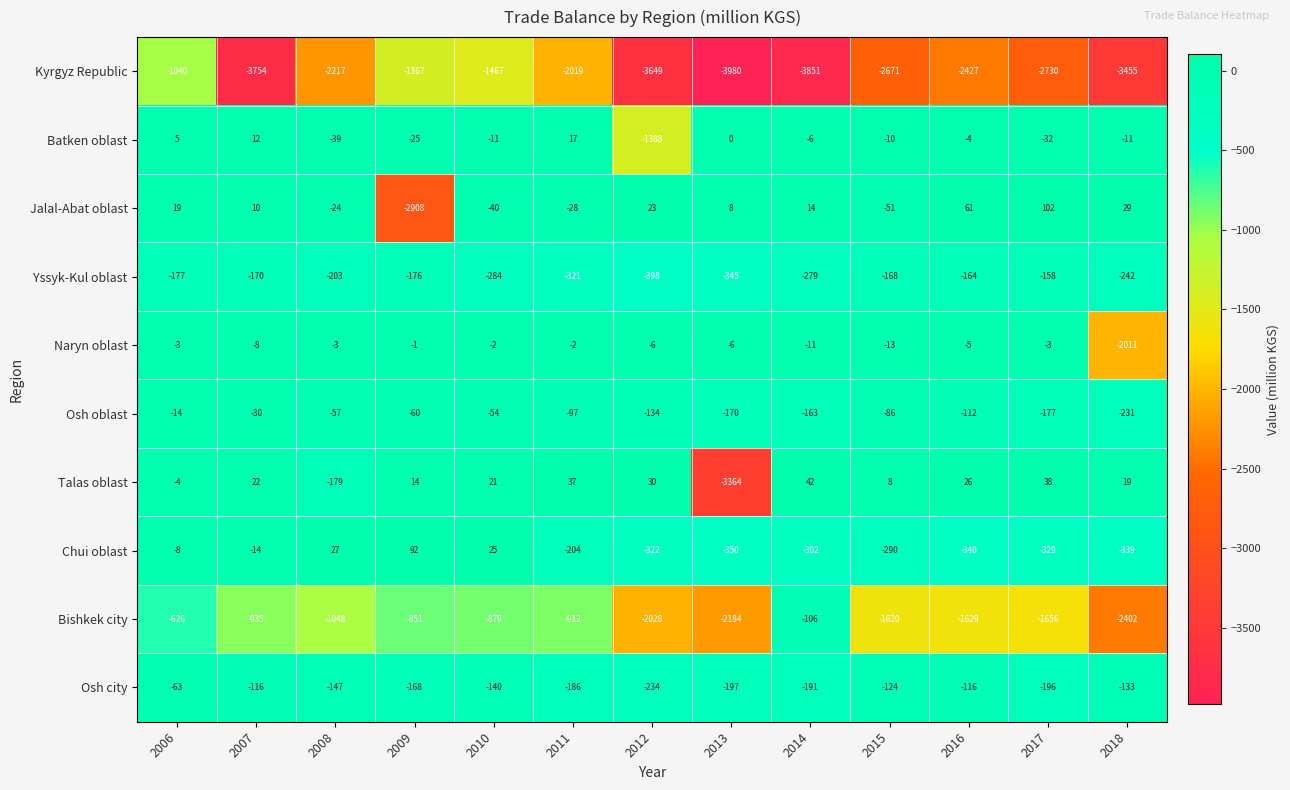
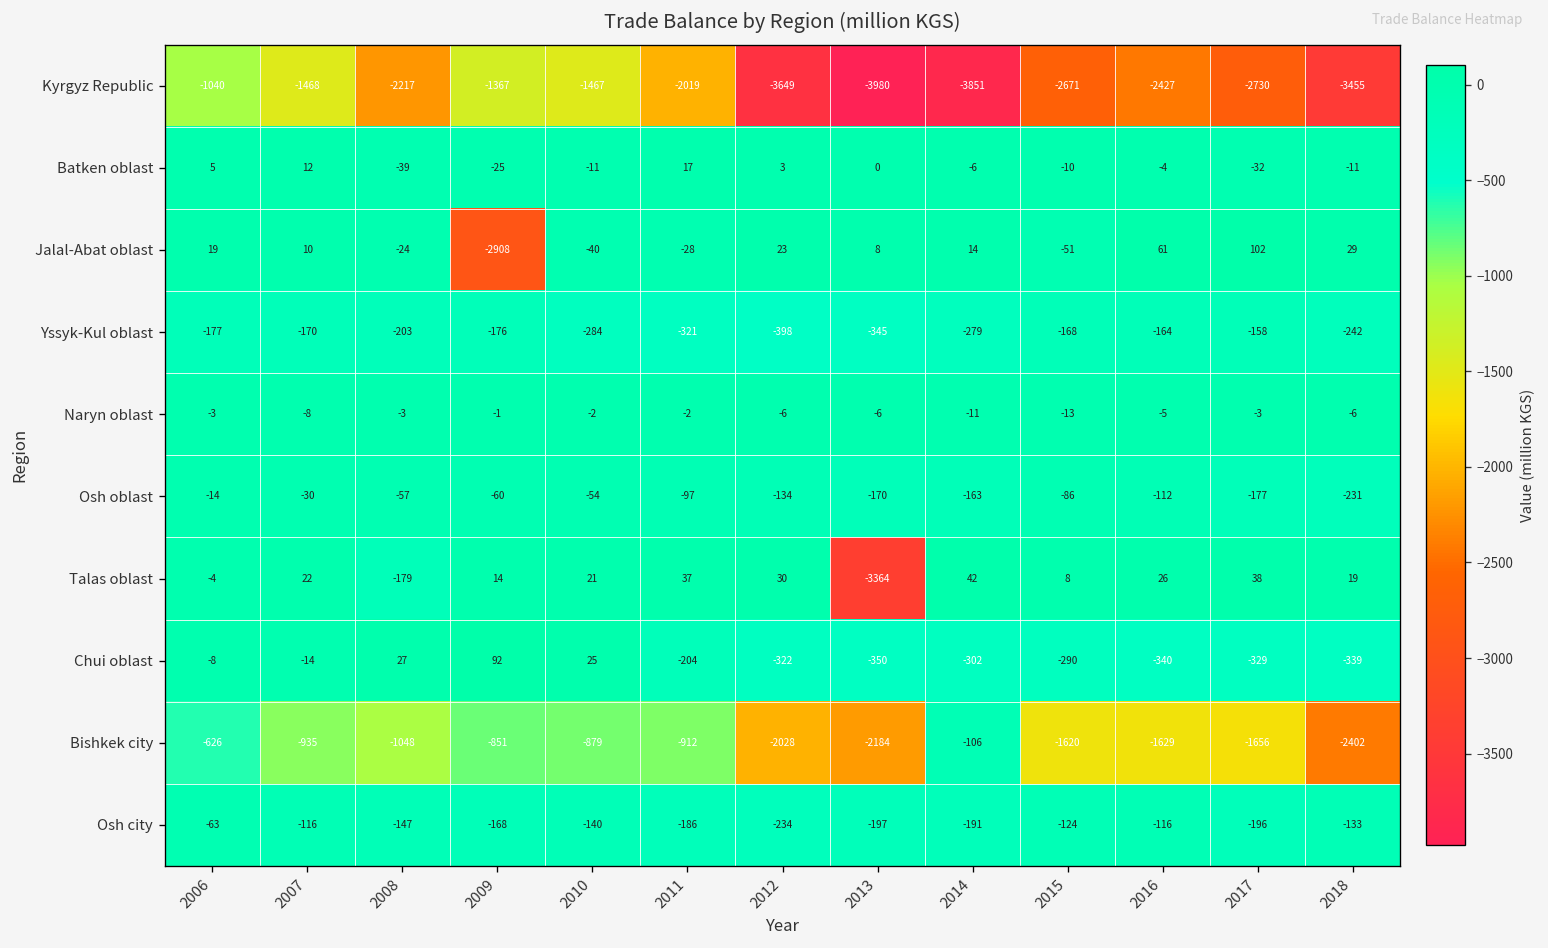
  {
    "Kyrgyz Republic": {
      "2006": -1040,
-     "2007": -3754,
+     "2007": -1468,
      "2008": -2217,
      "2009": -1367,
      "2010": -1467,
      "2011": -2019,
      "2012": -3649,
      "2013": -3980,
      "2014": -3851,
      "2015": -2671,
      "2016": -2427,
      "2017": -2730,
      "2018": -3455
    },
    "Batken oblast": {
      "2006": 5,
      "2007": 12,
      "2008": -39,
      "2009": -25,
      "2010": -11,
      "2011": 17,
-     "2012": -1388,
+     "2012": 3,
      "2013": 0,
      "2014": -6,
      "2015": -10,
      "2016": -4,
      "2017": -32,
      "2018": -11
    },
    "Jalal-Abat oblast": {
      "2006": 19,
      "2007": 10,
      "2008": -24,
      "2009": -2908,
      "2010": -40,
      "2011": -28,
      "2012": 23,
      "2013": 8,
      "2014": 14,
      "2015": -51,
      "2016": 61,
      "2017": 102,
      "2018": 29
    },
    "Yssyk-Kul oblast": {
      "2006": -177,
      "2007": -170,
      "2008": -203,
      "2009": -176,
      "2010": -284,
      "2011": -321,
      "2012": -398,
      "2013": -345,
      "2014": -279,
      "2015": -168,
      "2016": -164,
      "2017": -158,
      "2018": -242
    },
    "Naryn oblast": {
      "2006": -3,
      "2007": -8,
      "2008": -3,
      "2009": -1,
      "2010": -2,
      "2011": -2,
      "2012": -6,
      "2013": -6,
      "2014": -11,
      "2015": -13,
      "2016": -5,
      "2017": -3,
-     "2018": -2011
+     "2018": -6
    },
    "Osh oblast": {
      "2006": -14,
      "2007": -30,
      "2008": -57,
      "2009": -60,
      "2010": -54,
      "2011": -97,
      "2012": -134,
      "2013": -170,
      "2014": -163,
      "2015": -86,
      "2016": -112,
      "2017": -177,
      "2018": -231
    },
    "Talas oblast": {
      "2006": -4,
      "2007": 22,
      "2008": -179,
      "2009": 14,
      "2010": 21,
      "2011": 37,
      "2012": 30,
      "2013": -3364,
      "2014": 42,
      "2015": 8,
      "2016": 26,
      "2017": 38,
      "2018": 19
    },
    "Chui oblast": {
      "2006": -8,
      "2007": -14,
      "2008": 27,
      "2009": 92,
      "2010": 25,
      "2011": -204,
      "2012": -322,
      "2013": -350,
      "2014": -302,
      "2015": -290,
      "2016": -340,
      "2017": -329,
      "2018": -339
    },
    "Bishkek city": {
      "2006": -626,
      "2007": -935,
      "2008": -1048,
      "2009": -851,
      "2010": -879,
      "2011": -912,
      "2012": -2028,
      "2013": -2184,
      "2014": -106,
      "2015": -1620,
      "2016": -1629,
      "2017": -1656,
      "2018": -2402
    },
    "Osh city": {
      "2006": -63,
      "2007": -116,
      "2008": -147,
      "2009": -168,
      "2010": -140,
      "2011": -186,
      "2012": -234,
      "2013": -197,
      "2014": -191,
      "2015": -124,
      "2016": -116,
      "2017": -196,
      "2018": -133
    }
  }
